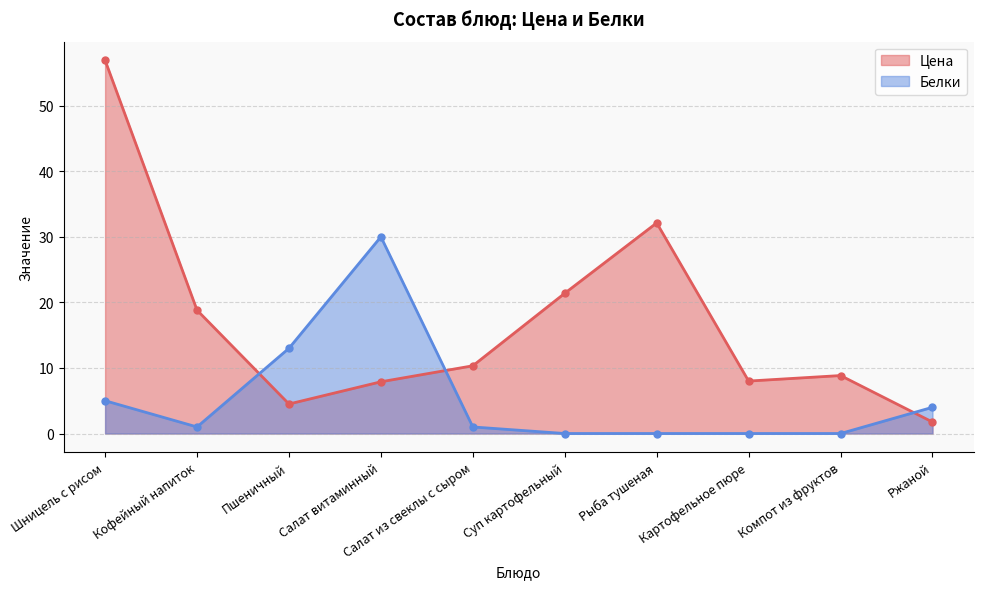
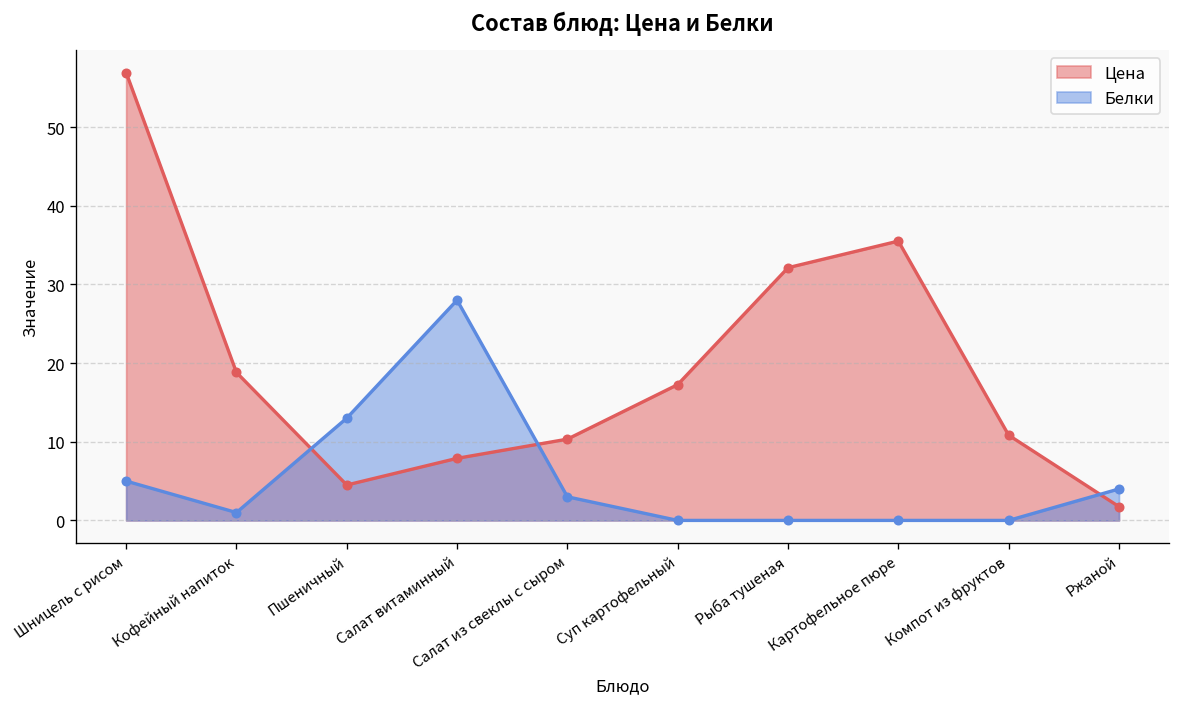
  {
    "Цена": {
      "Шницель с рисом": 57,
      "Кофейный напиток": 19,
      "Пшеничный": 5,
      "Салат витаминный": 8,
      "Салат из свеклы с сыром": 10,
-     "Суп картофельный": 21,
+     "Суп картофельный": 17,
      "Рыба тушеная": 32,
-     "Картофельное пюре": 8,
-     "Компот из фруктов": 9,
+     "Картофельное пюре": 36,
+     "Компот из фруктов": 11,
      "Ржаной": 2
    },
    "Белки": {
      "Шницель с рисом": 5,
      "Кофейный напиток": 1,
      "Пшеничный": 13,
-     "Салат витаминный": 30,
-     "Салат из свеклы с сыром": 1,
+     "Салат витаминный": 28,
+     "Салат из свеклы с сыром": 3,
      "Суп картофельный": 0,
      "Рыба тушеная": 0,
      "Картофельное пюре": 0,
      "Компот из фруктов": 0,
      "Ржаной": 4
    }
  }
